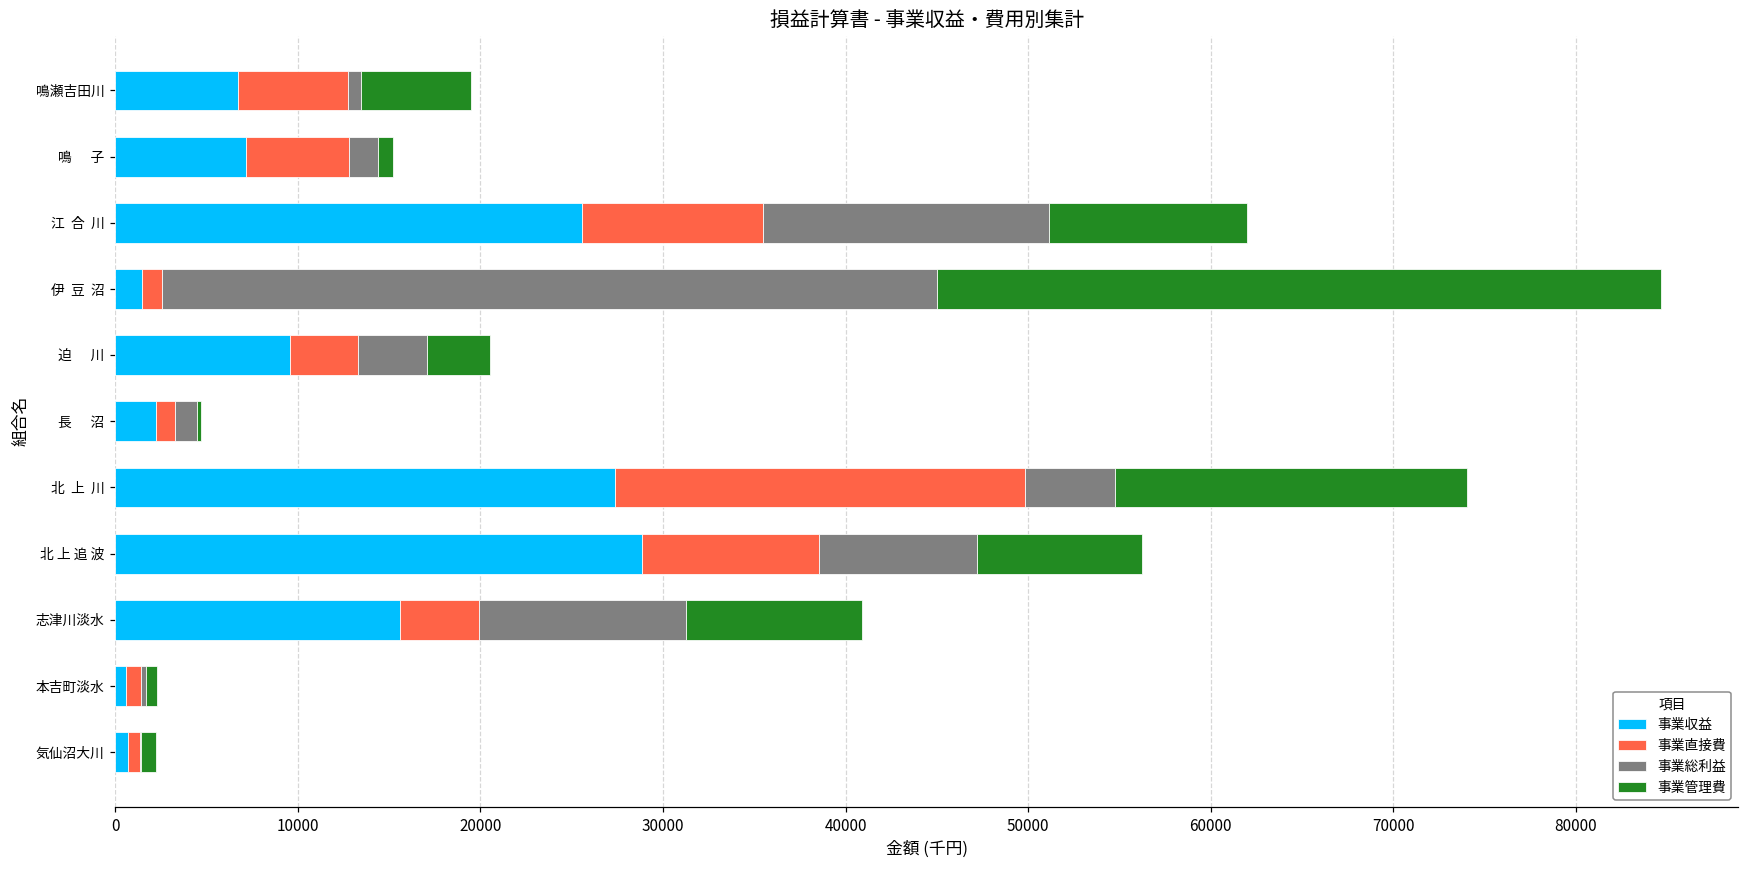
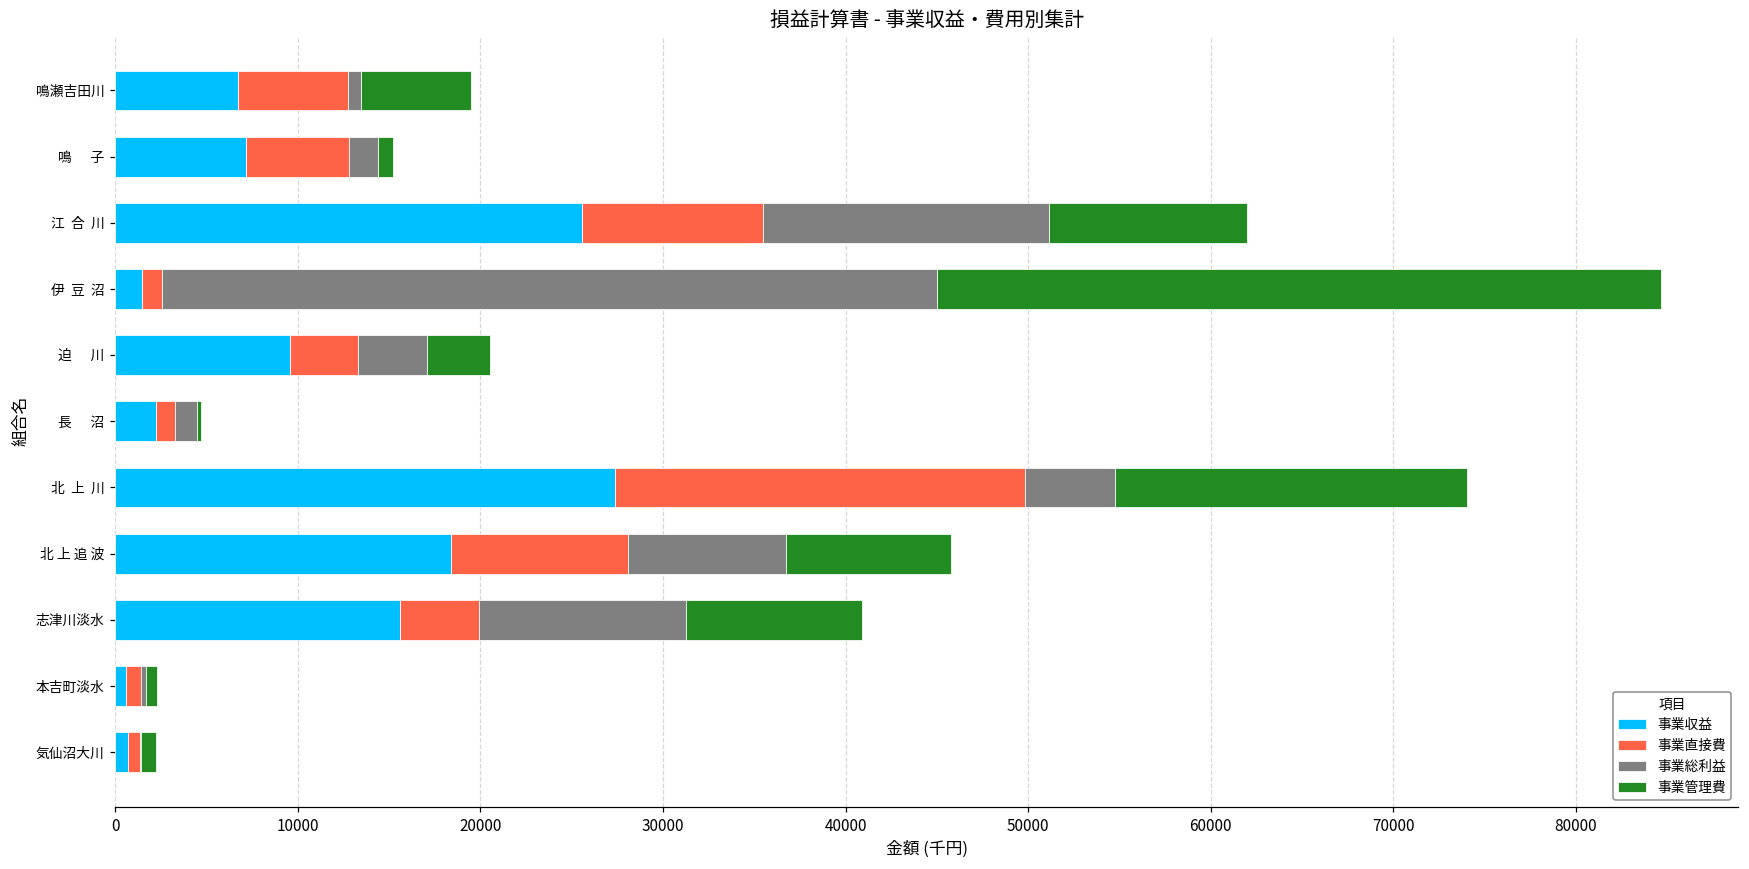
  {
    "事業収益": {
      "鳴瀬吉田川": 6700,
      "鳴 子": 7200,
      "江 合 川": 25600,
      "伊 豆 沼": 1400,
      "迫 川": 9500,
      "長 沼": 2200,
      "北 上 川": 27400,
-     "北 上 追 波": 28800,
+     "北 上 追 波": 18400,
      "志津川淡水": 15600,
      "本吉町淡水": 600,
      "気仙沼大川": 700
    },
    "事業直接費": {
      "鳴瀬吉田川": 6000,
      "鳴 子": 5600,
      "江 合 川": 9900,
      "伊 豆 沼": 1100,
      "迫 川": 3700,
      "長 沼": 1100,
      "北 上 川": 22400,
      "北 上 追 波": 9700,
      "志津川淡水": 4300,
      "本吉町淡水": 800,
      "気仙沼大川": 700
    },
    "事業総利益": {
      "鳴瀬吉田川": 800,
      "鳴 子": 1600,
      "江 合 川": 15600,
      "伊 豆 沼": 42400,
      "迫 川": 3800,
      "長 沼": 1200,
      "北 上 川": 5000,
      "北 上 追 波": 8600,
      "志津川淡水": 11300,
      "本吉町淡水": 300
    },
    "事業管理費": {
      "鳴瀬吉田川": 6000,
      "鳴 子": 800,
      "江 合 川": 10800,
      "伊 豆 沼": 39600,
      "迫 川": 3400,
      "長 沼": 200,
      "北 上 川": 19300,
      "北 上 追 波": 9000,
      "志津川淡水": 9600,
      "本吉町淡水": 600,
      "気仙沼大川": 800
    }
  }
